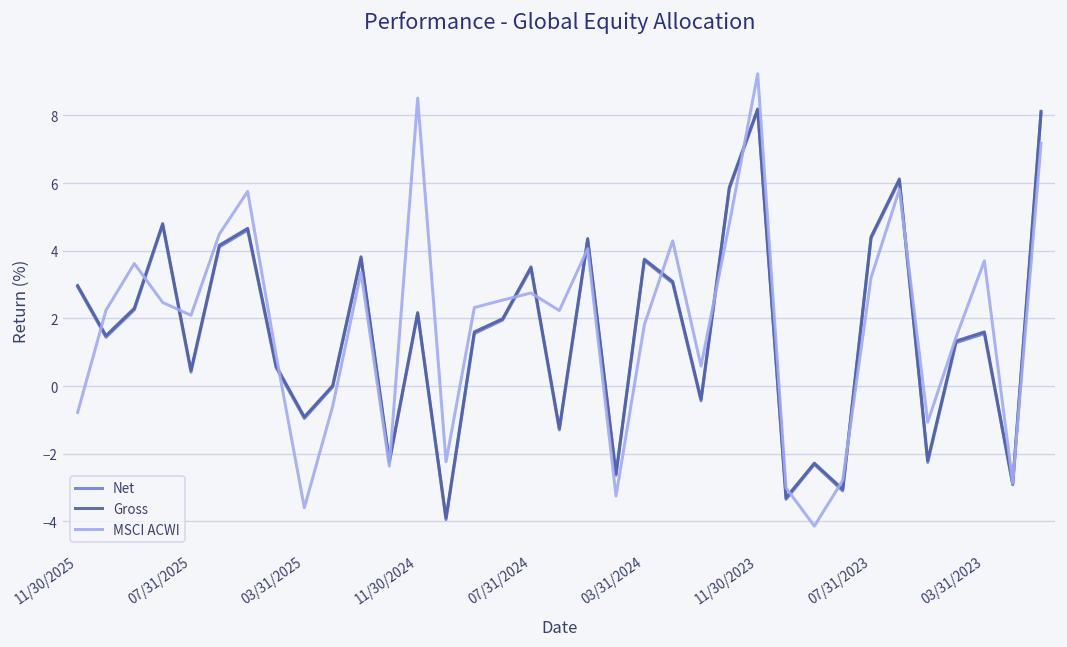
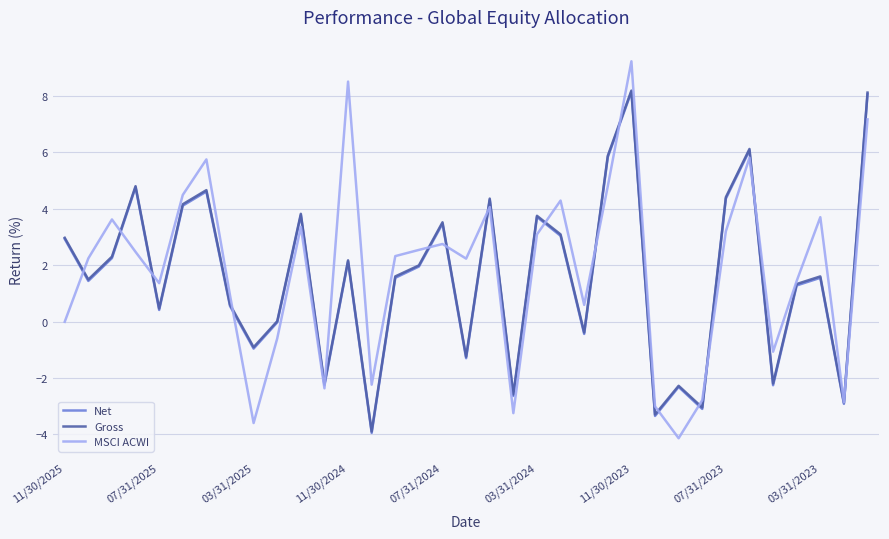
  {
    "MSCI ACWI": {
-     "11/30/2025": -0.8,
-     "07/31/2025": 2.1,
+     "11/30/2025": 0.0,
+     "07/31/2025": 1.4,
      "03/31/2025": -3.6,
      "11/30/2024": 8.5,
      "07/31/2024": 2.8,
-     "03/31/2024": 1.8,
+     "03/31/2024": 3.1,
      "11/30/2023": 9.2,
      "07/31/2023": 3.2,
      "03/31/2023": 3.7
    }
  }
